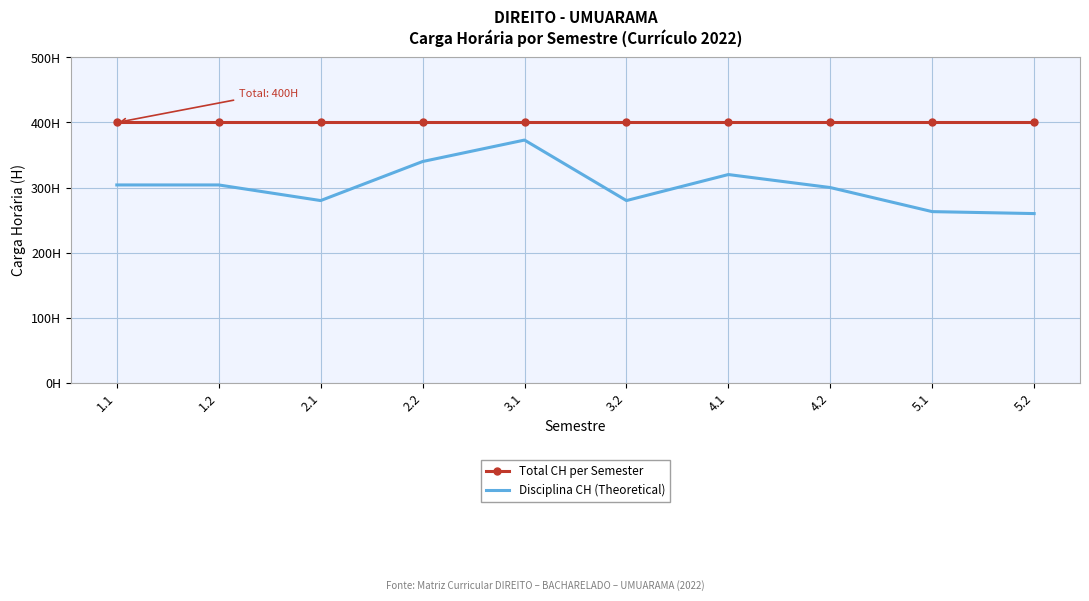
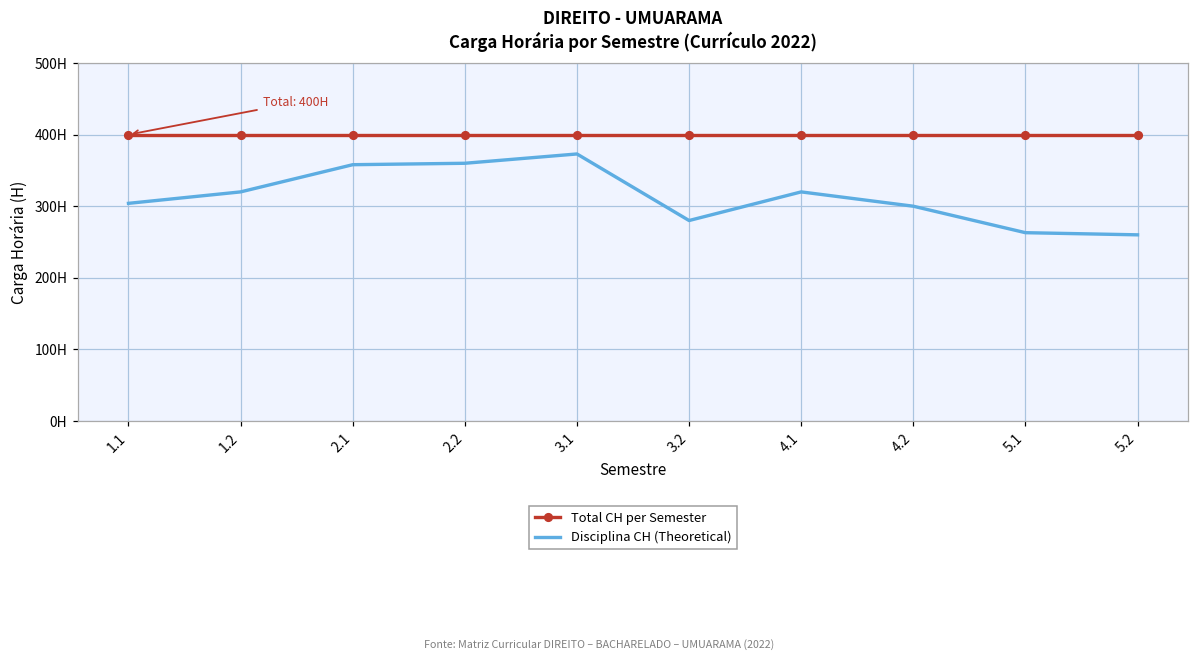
  {
    "Total CH per Semester": {
      "1.2": "400H"
    },
    "Disciplina CH (Theoretical)": {
      "1.1": "300H",
-     "1.2": "300H",
-     "2.1": "280H",
-     "2.2": "340H",
+     "1.2": "320H",
+     "2.1": "360H",
+     "2.2": "360H",
      "3.1": "370H",
      "3.2": "280H",
      "4.1": "320H",
      "4.2": "300H",
      "5.1": "260H",
      "5.2": "260H"
    }
  }
